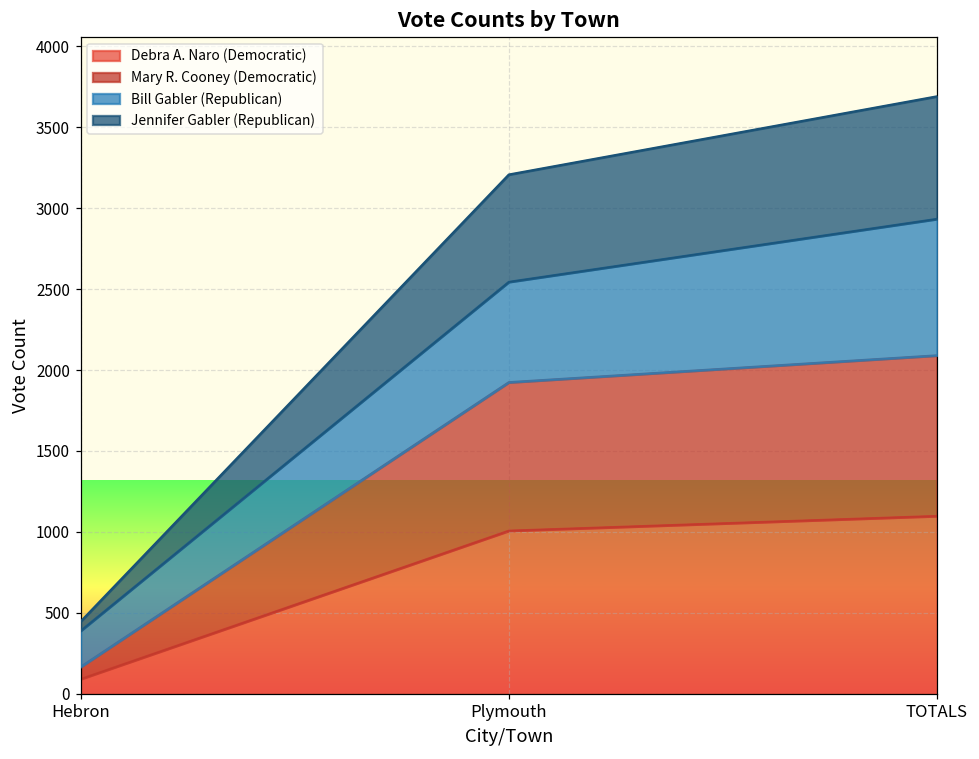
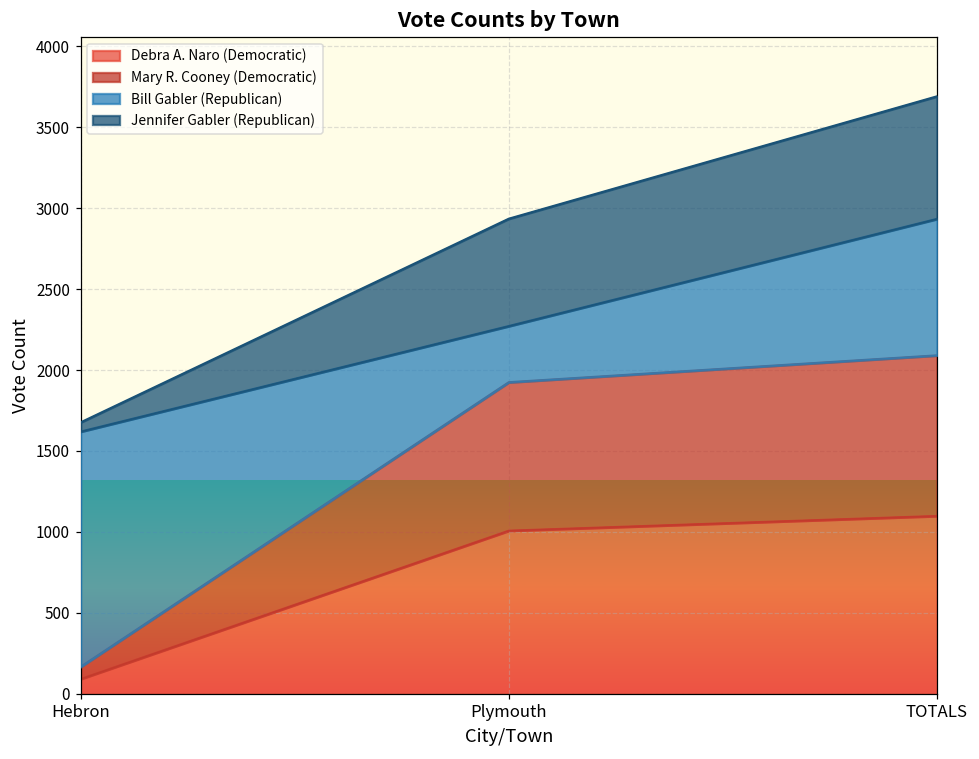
  {
    "Bill Gabler (Republican)": {
-     "Hebron": 220,
-     "Plymouth": 620,
+     "Hebron": 1450,
+     "Plymouth": 350,
      "TOTALS": 840
    },
    "Jennifer Gabler (Republican)": {
      "Hebron": 60,
      "Plymouth": 660,
      "TOTALS": 760
    }
  }
